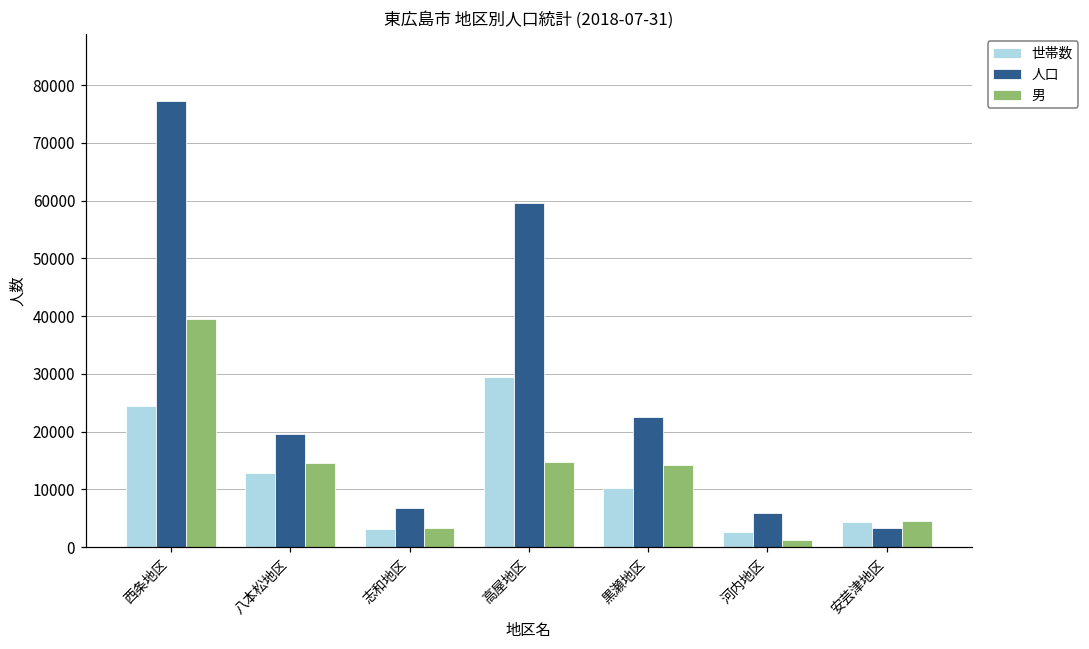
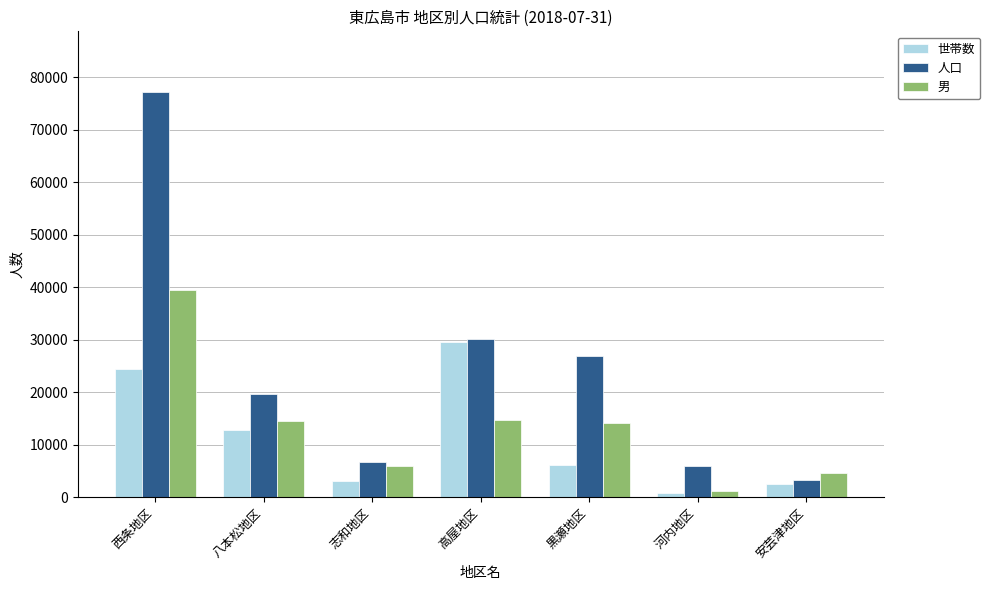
  {
    "世帯数": {
      "西条地区": 24000,
      "八本松地区": 13000,
      "志和地区": 3000,
      "高屋地区": 30000,
-     "黒瀬地区": 10000,
-     "河内地区": 3000,
-     "安芸津地区": 4000
+     "黒瀬地区": 6000,
+     "河内地区": 1000,
+     "安芸津地区": 3000
    },
    "人口": {
      "西条地区": 77000,
      "八本松地区": 20000,
      "志和地区": 7000,
-     "高屋地区": 60000,
-     "黒瀬地区": 23000,
+     "高屋地区": 30000,
+     "黒瀬地区": 27000,
      "河内地区": 6000,
      "安芸津地区": 3000
    },
    "男": {
      "西条地区": 39000,
      "八本松地区": 15000,
-     "志和地区": 3000,
+     "志和地区": 6000,
      "高屋地区": 15000,
      "黒瀬地区": 14000,
      "河内地区": 1000,
      "安芸津地区": 5000
    }
  }
